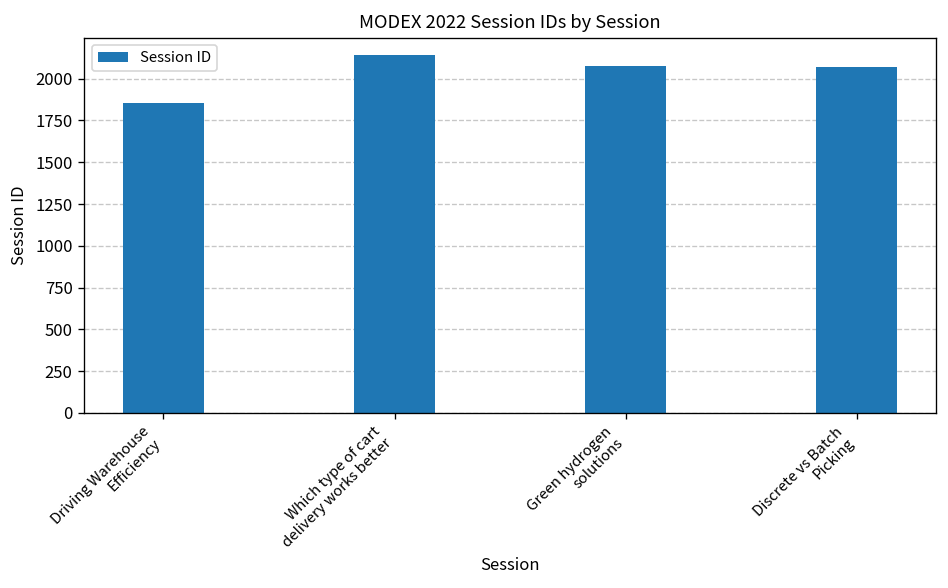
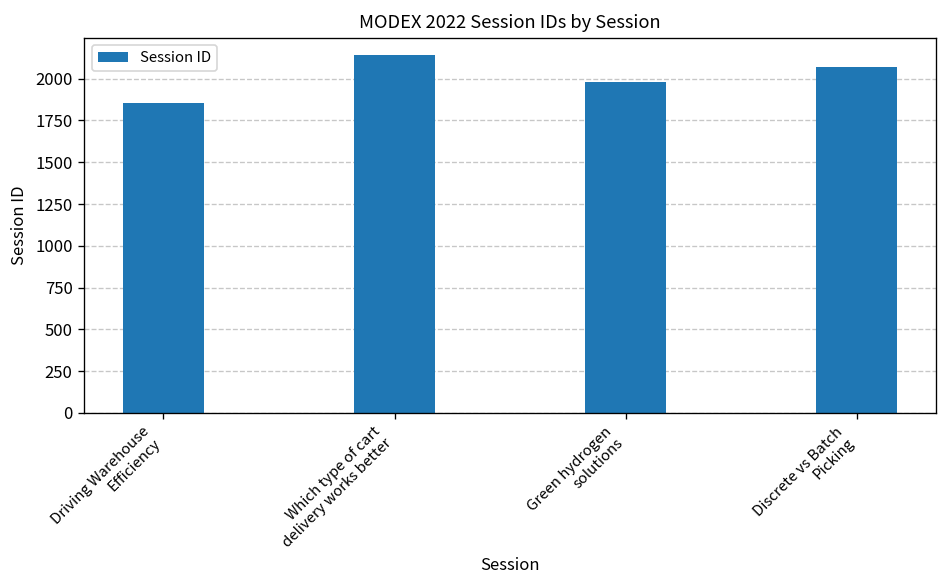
  {
    "Driving Warehouse Efficiency": 1860,
    "Which type of cart delivery works better": 2140,
-   "Green hydrogen solutions": 2080,
+   "Green hydrogen solutions": 1980,
    "Discrete vs Batch Picking": 2070
  }
